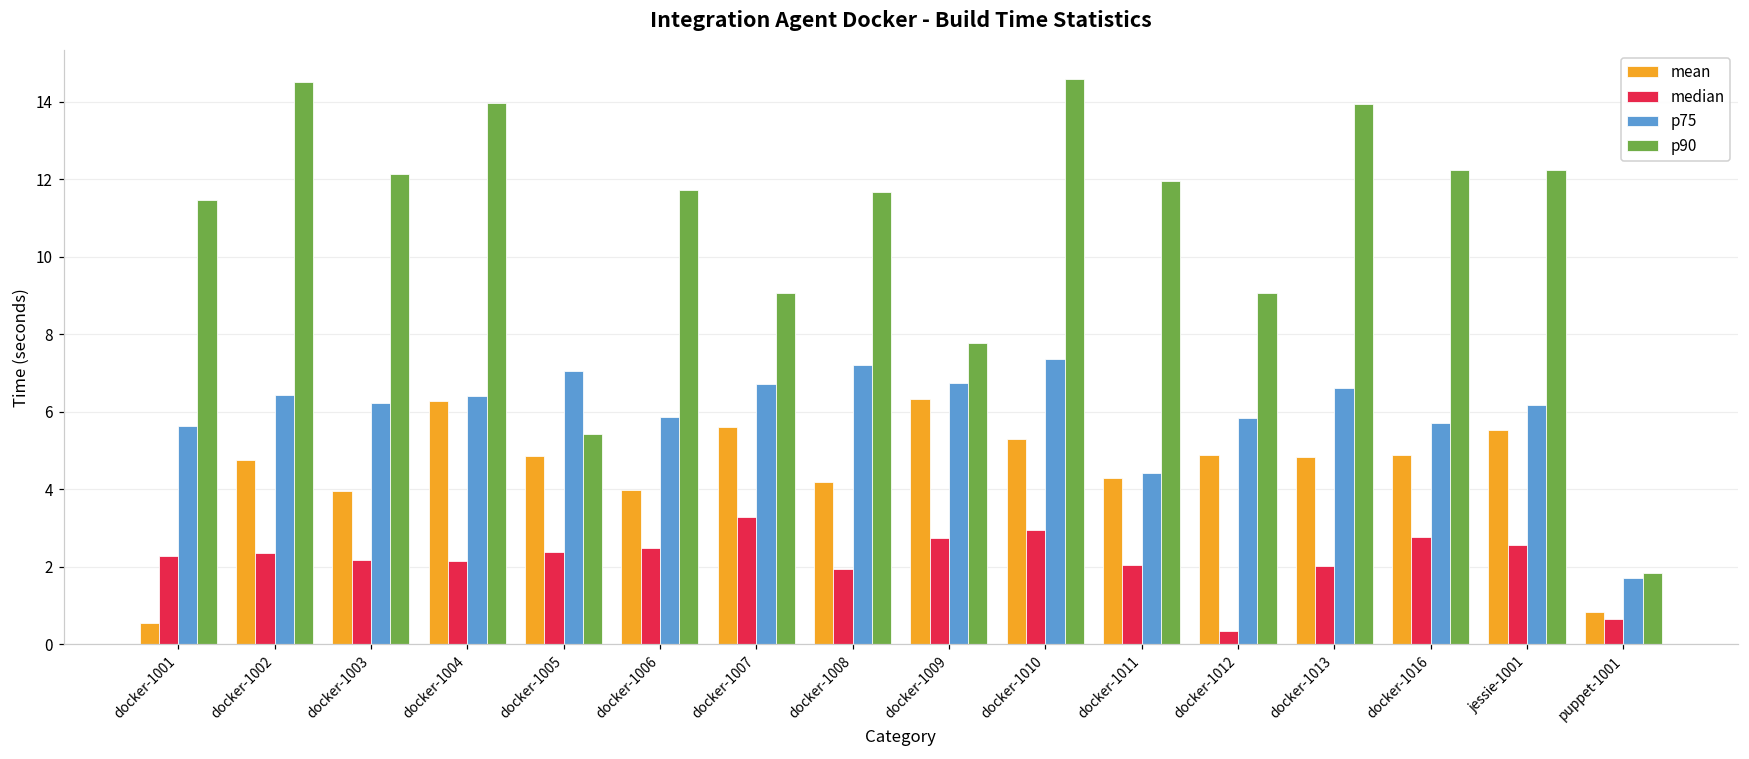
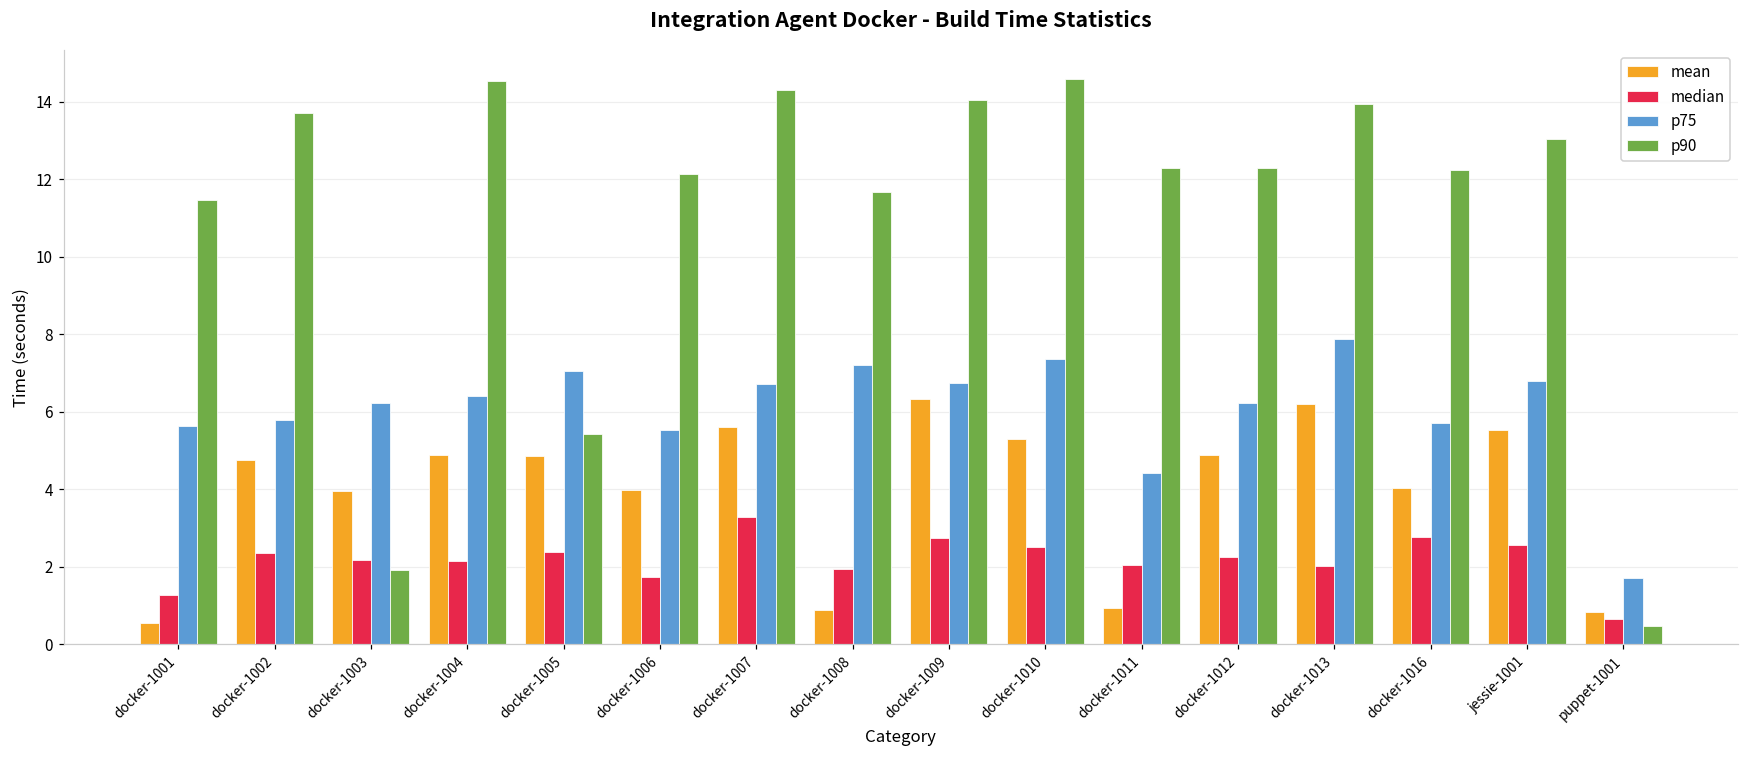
  {
    "mean": {
      "docker-1001": 0.5,
      "docker-1002": 4.7,
      "docker-1003": 4.0,
-     "docker-1004": 6.3,
+     "docker-1004": 4.9,
      "docker-1005": 4.9,
      "docker-1006": 4.0,
      "docker-1007": 5.6,
-     "docker-1008": 4.2,
+     "docker-1008": 0.9,
      "docker-1009": 6.3,
      "docker-1010": 5.3,
-     "docker-1011": 4.3,
+     "docker-1011": 0.9,
      "docker-1012": 4.9,
-     "docker-1013": 4.8,
-     "docker-1016": 4.9,
+     "docker-1013": 6.2,
+     "docker-1016": 4.0,
      "jessie-1001": 5.5,
      "puppet-1001": 0.8
    },
    "median": {
-     "docker-1001": 2.3,
+     "docker-1001": 1.3,
      "docker-1002": 2.4,
      "docker-1003": 2.2,
      "docker-1004": 2.1,
      "docker-1005": 2.4,
-     "docker-1006": 2.5,
+     "docker-1006": 1.7,
      "docker-1007": 3.3,
      "docker-1008": 1.9,
      "docker-1009": 2.7,
-     "docker-1010": 2.9,
+     "docker-1010": 2.5,
      "docker-1011": 2.1,
-     "docker-1012": 0.3,
+     "docker-1012": 2.3,
      "docker-1013": 2.0,
      "docker-1016": 2.8,
      "jessie-1001": 2.6,
      "puppet-1001": 0.7
    },
    "p75": {
      "docker-1001": 5.6,
-     "docker-1002": 6.4,
+     "docker-1002": 5.8,
      "docker-1003": 6.2,
      "docker-1004": 6.4,
      "docker-1005": 7.1,
-     "docker-1006": 5.9,
+     "docker-1006": 5.5,
      "docker-1007": 6.7,
      "docker-1008": 7.2,
      "docker-1009": 6.7,
      "docker-1010": 7.4,
      "docker-1011": 4.4,
-     "docker-1012": 5.8,
-     "docker-1013": 6.6,
+     "docker-1012": 6.2,
+     "docker-1013": 7.9,
      "docker-1016": 5.7,
-     "jessie-1001": 6.2,
+     "jessie-1001": 6.8,
      "puppet-1001": 1.7
    },
    "p90": {
      "docker-1001": 11.5,
-     "docker-1002": 14.5,
-     "docker-1003": 12.1,
-     "docker-1004": 14.0,
+     "docker-1002": 13.7,
+     "docker-1003": 1.9,
+     "docker-1004": 14.5,
      "docker-1005": 5.4,
-     "docker-1006": 11.7,
-     "docker-1007": 9.1,
+     "docker-1006": 12.1,
+     "docker-1007": 14.3,
      "docker-1008": 11.7,
-     "docker-1009": 7.8,
+     "docker-1009": 14.1,
      "docker-1010": 14.6,
-     "docker-1011": 12.0,
-     "docker-1012": 9.1,
+     "docker-1011": 12.3,
+     "docker-1012": 12.3,
      "docker-1013": 13.9,
      "docker-1016": 12.2,
-     "jessie-1001": 12.2,
-     "puppet-1001": 1.9
+     "jessie-1001": 13.1,
+     "puppet-1001": 0.5
    }
  }
